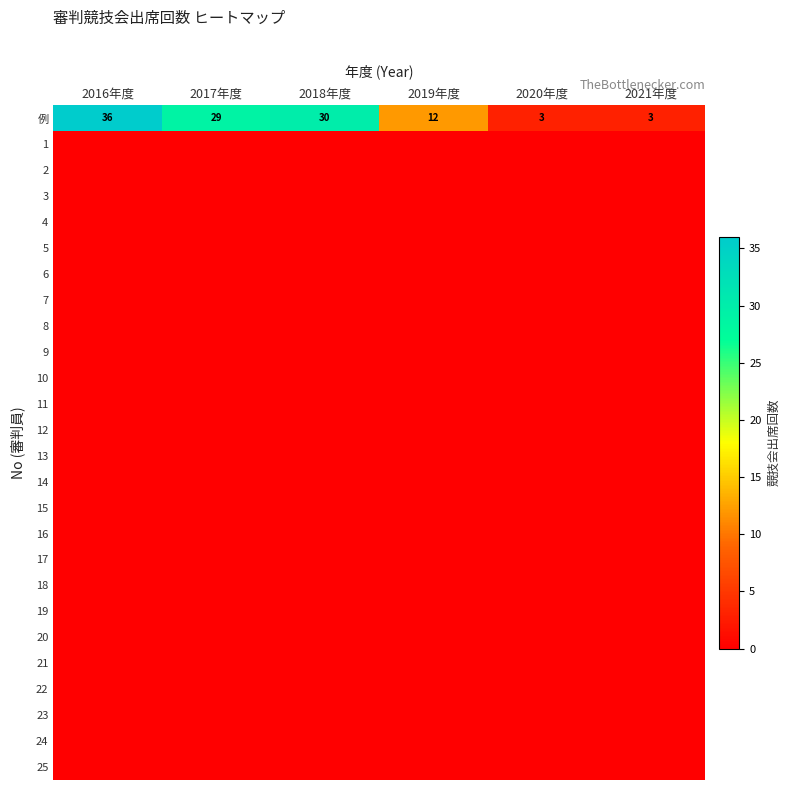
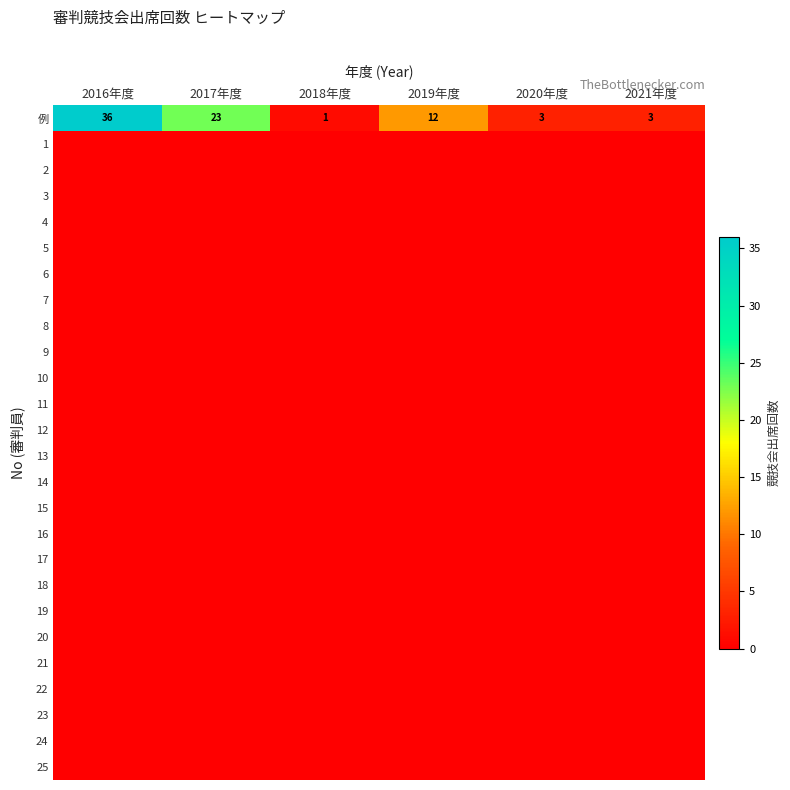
  {
    "例": {
      "2016年度": 36,
-     "2017年度": 29,
-     "2018年度": 30,
+     "2017年度": 23,
+     "2018年度": 1,
      "2019年度": 12,
      "2020年度": 3,
      "2021年度": 3
    }
  }
